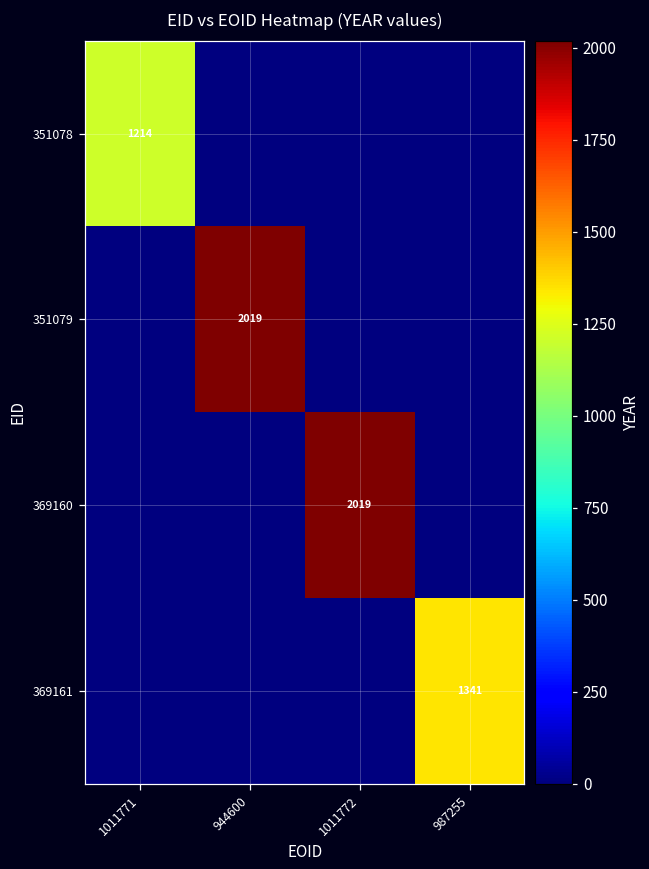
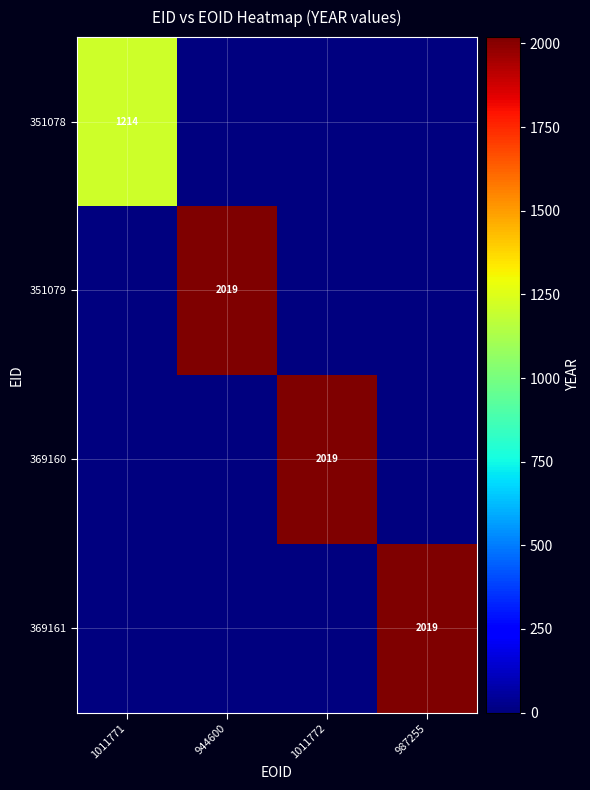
  {
    "351078": {
      "1011771": 1214
    },
    "351079": {
      "944600": 2019
    },
    "369160": {
      "1011772": 2019
    },
    "369161": {
-     "987255": 1341
+     "987255": 2019
    }
  }
